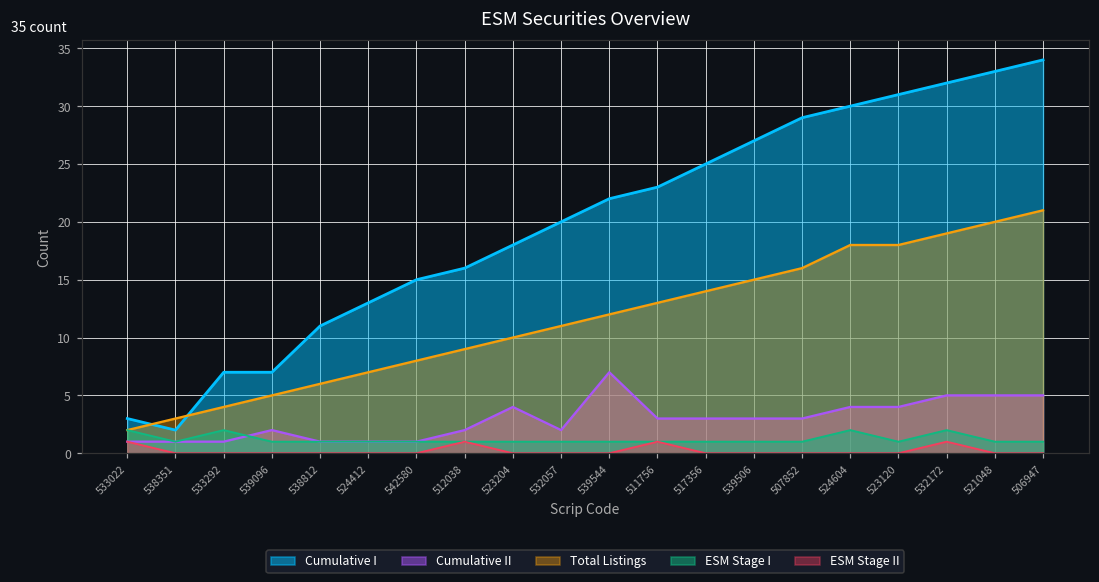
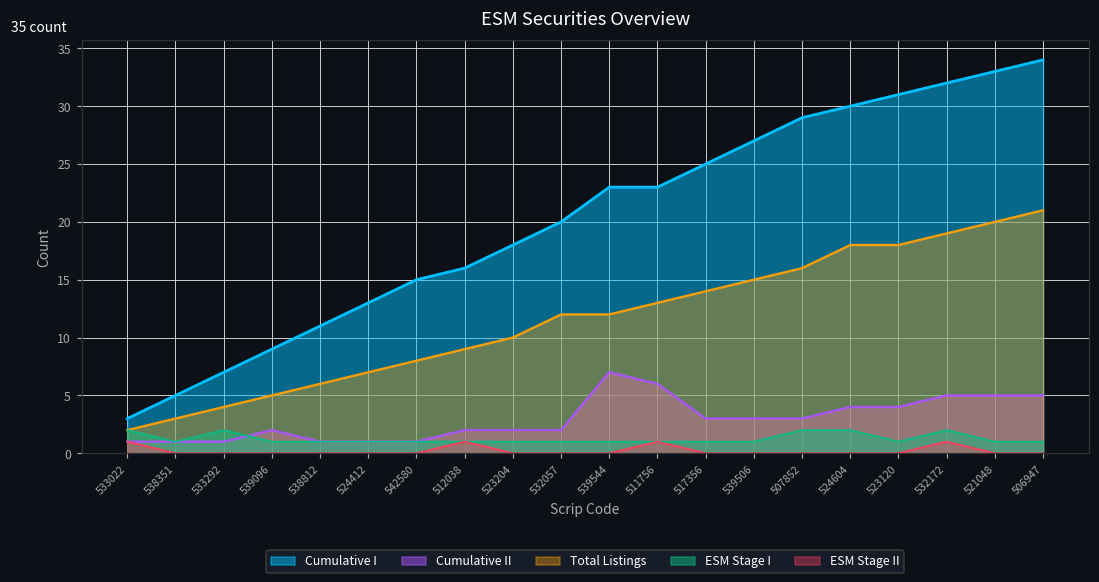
  {
    "Cumulative I": {
      "533022": 3,
-     "538351": 2,
+     "538351": 5,
      "533292": 7,
-     "539096": 7,
+     "539096": 9,
      "538812": 11,
      "524412": 13,
      "542580": 15,
      "512038": 16,
      "523204": 18,
      "532057": 20,
-     "539544": 22,
+     "539544": 23,
      "511756": 23,
      "517356": 25,
      "539506": 27,
      "507852": 29,
      "524604": 30,
      "523120": 31,
      "532172": 32,
      "521048": 33,
      "506947": 34
    },
    "Cumulative II": {
      "533292": 1,
      "539096": 2,
      "512038": 2,
-     "523204": 4,
+     "523204": 2,
      "532057": 2,
      "539544": 7,
-     "511756": 3,
+     "511756": 6,
      "517356": 3,
      "539506": 3,
      "507852": 3,
      "524604": 4,
      "523120": 4,
      "532172": 5,
      "521048": 5,
      "506947": 5
    },
    "Total Listings": {
      "538351": 3,
      "533292": 4,
      "539096": 5,
      "538812": 6,
      "524412": 7,
      "542580": 8,
      "512038": 9,
      "523204": 10,
-     "532057": 11,
+     "532057": 12,
      "539544": 12,
      "511756": 13,
      "517356": 14,
      "539506": 15,
      "507852": 16,
      "524604": 18,
      "523120": 18,
      "532172": 19,
      "521048": 20,
      "506947": 21
    },
    "ESM Stage I": {
      "533292": 2,
      "539096": 1,
      "523204": 1,
      "532057": 1,
      "539544": 1,
      "517356": 1,
      "539506": 1,
-     "507852": 1,
+     "507852": 2,
      "524604": 2,
      "523120": 1,
      "532172": 2,
      "521048": 1,
      "506947": 1
    },
    "ESM Stage II": {
      "538351": 0,
      "533292": 0,
      "539096": 0,
      "538812": 0,
      "524412": 0,
      "542580": 0,
      "523204": 0,
      "532057": 0,
      "539544": 0,
      "517356": 0,
      "539506": 0,
      "507852": 0,
      "524604": 0,
      "523120": 0,
      "532172": 1,
      "521048": 0,
      "506947": 0
    }
  }
